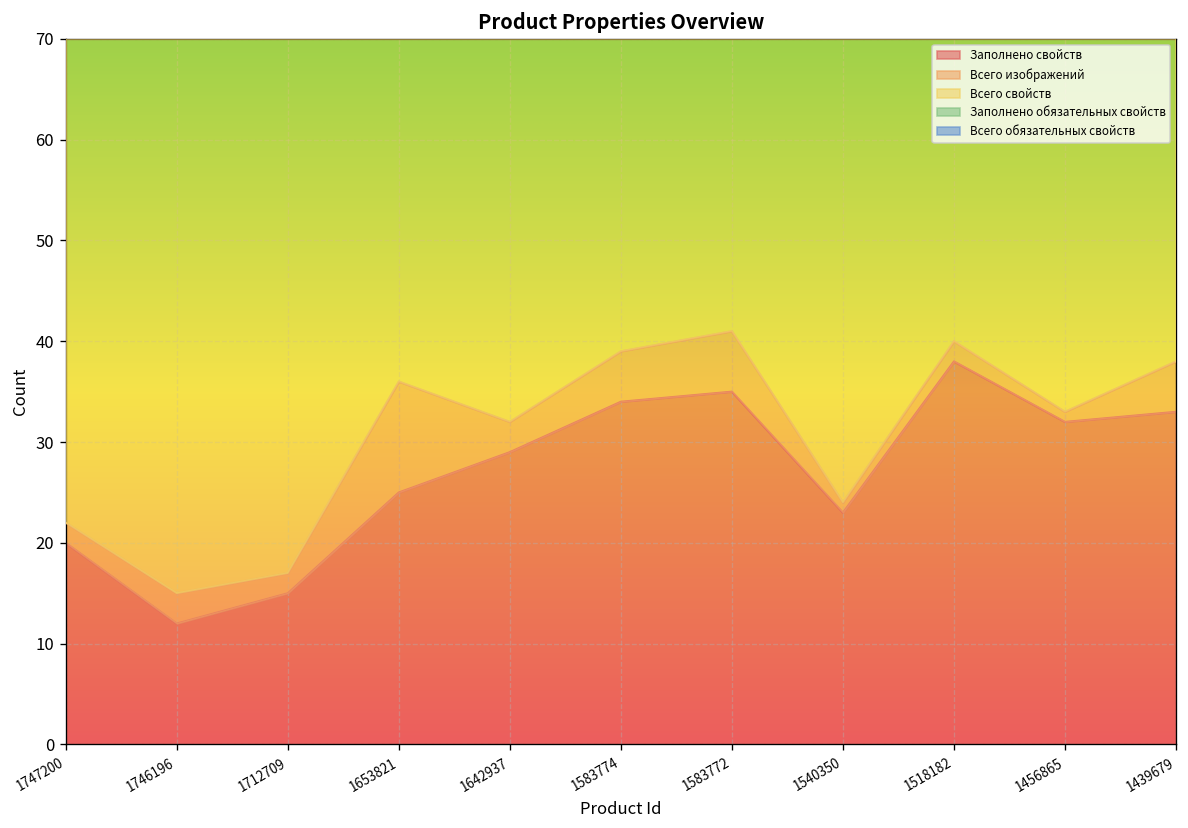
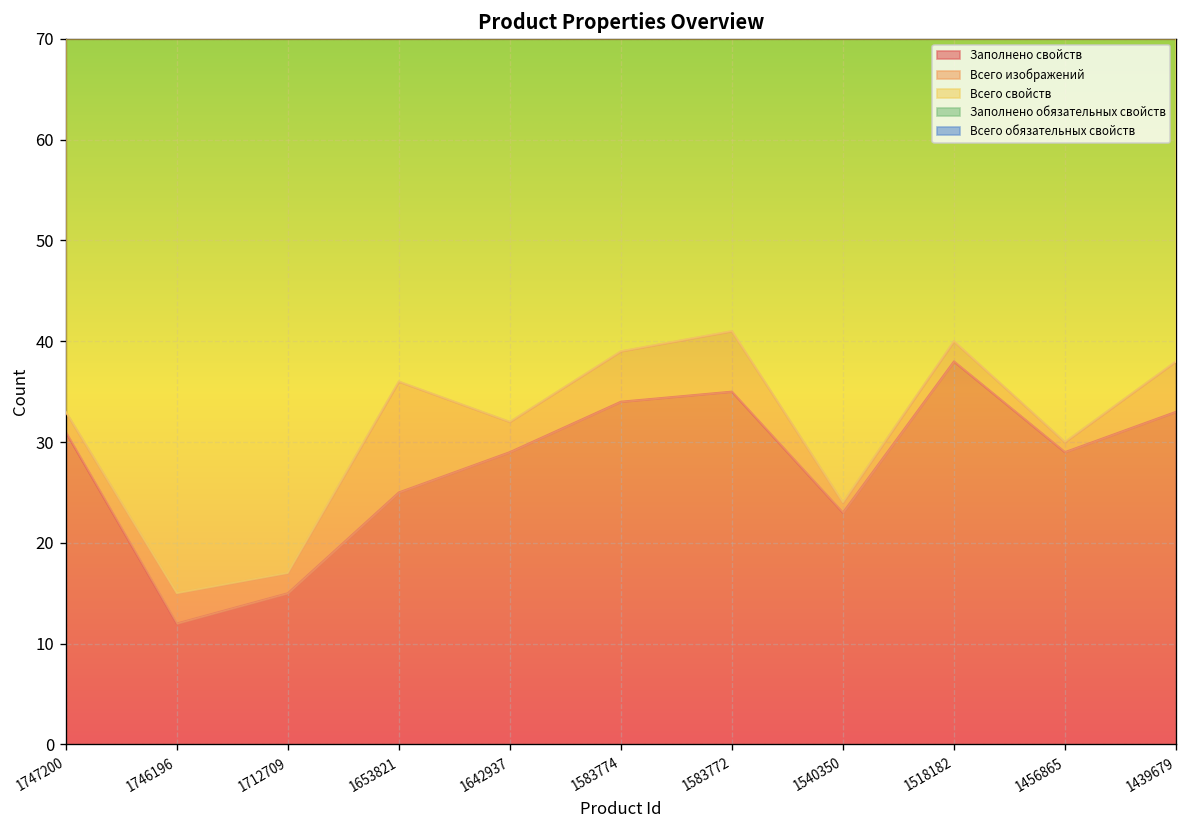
  {
    "Заполнено свойств": {
-     "1747200": 20,
+     "1747200": 31,
      "1746196": 12,
      "1712709": 15,
      "1653821": 25,
      "1642937": 29,
      "1583774": 34,
      "1583772": 35,
      "1540350": 23,
      "1518182": 38,
-     "1456865": 32,
+     "1456865": 29,
      "1439679": 33
    }
  }
